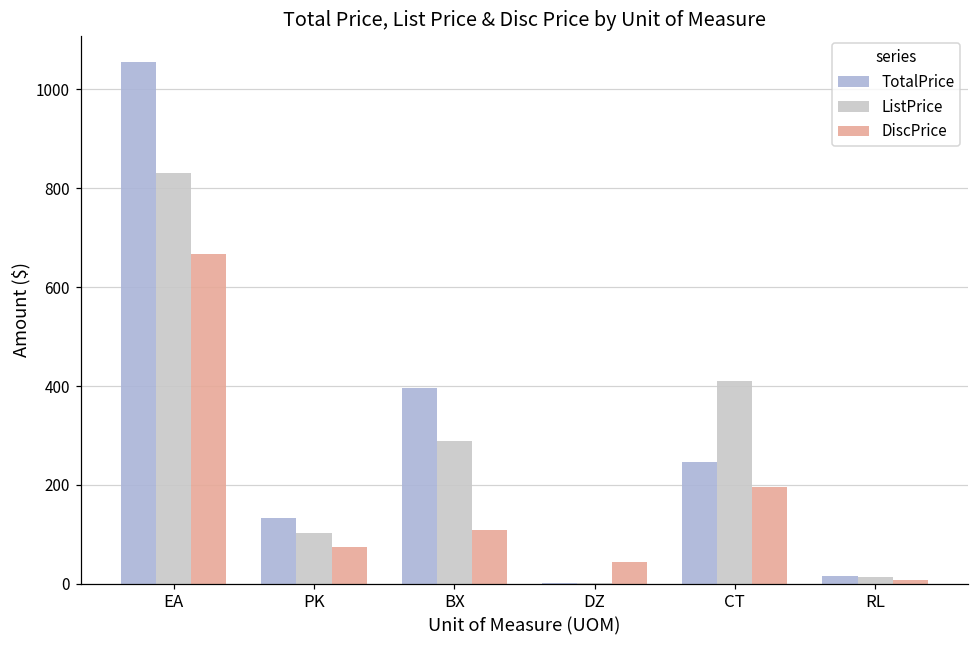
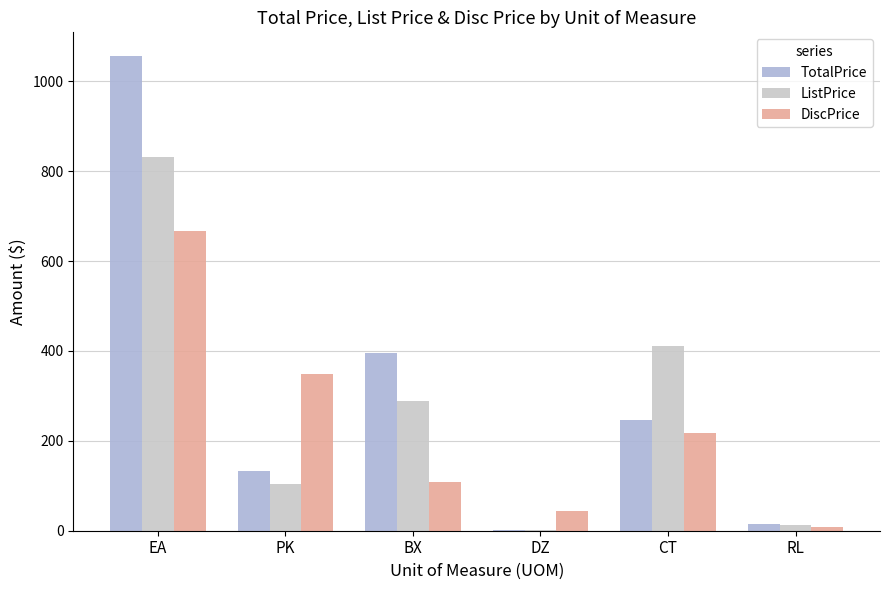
  {
    "DiscPrice": {
      "EA": 670,
-     "PK": 70,
+     "PK": 350,
      "BX": 110,
      "DZ": 40,
-     "CT": 200,
+     "CT": 220,
      "RL": 10
    }
  }
